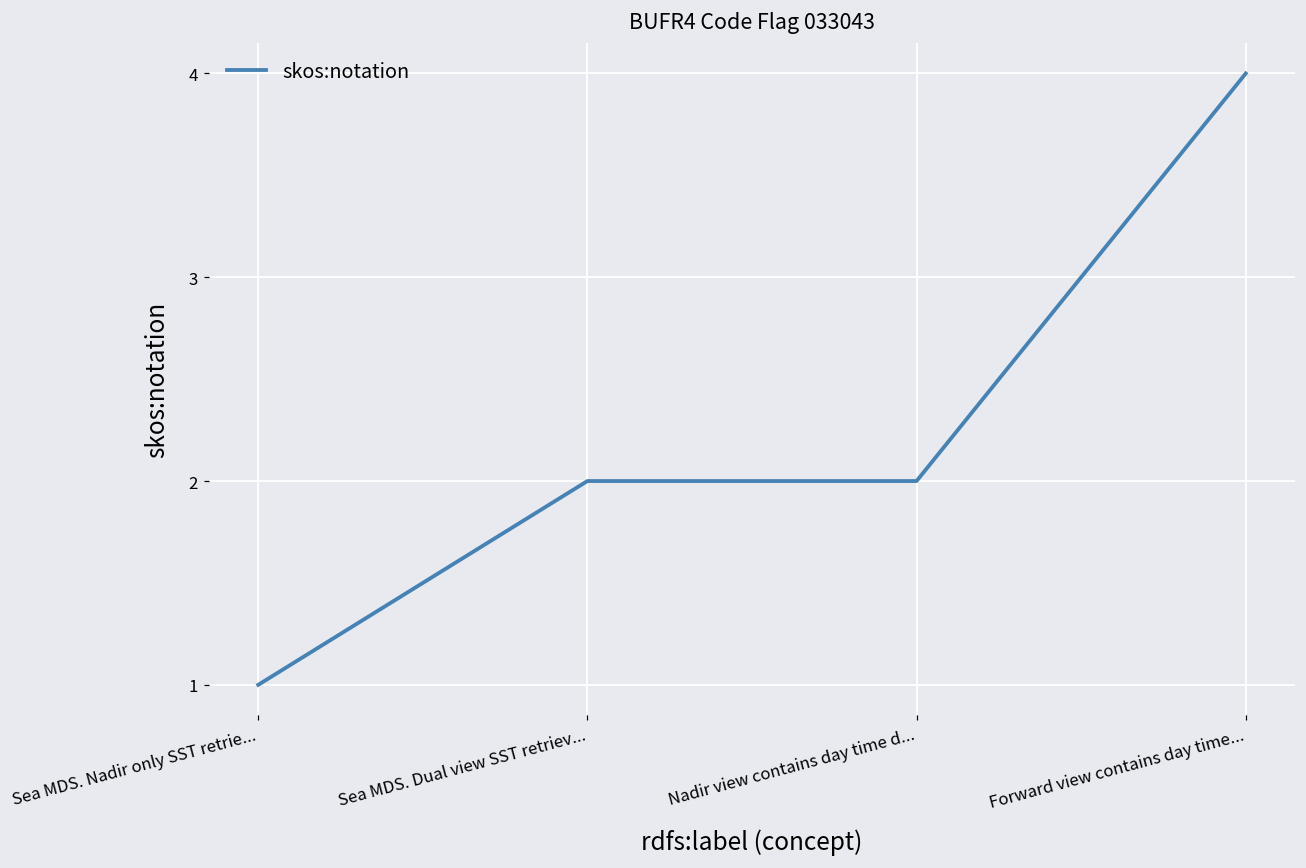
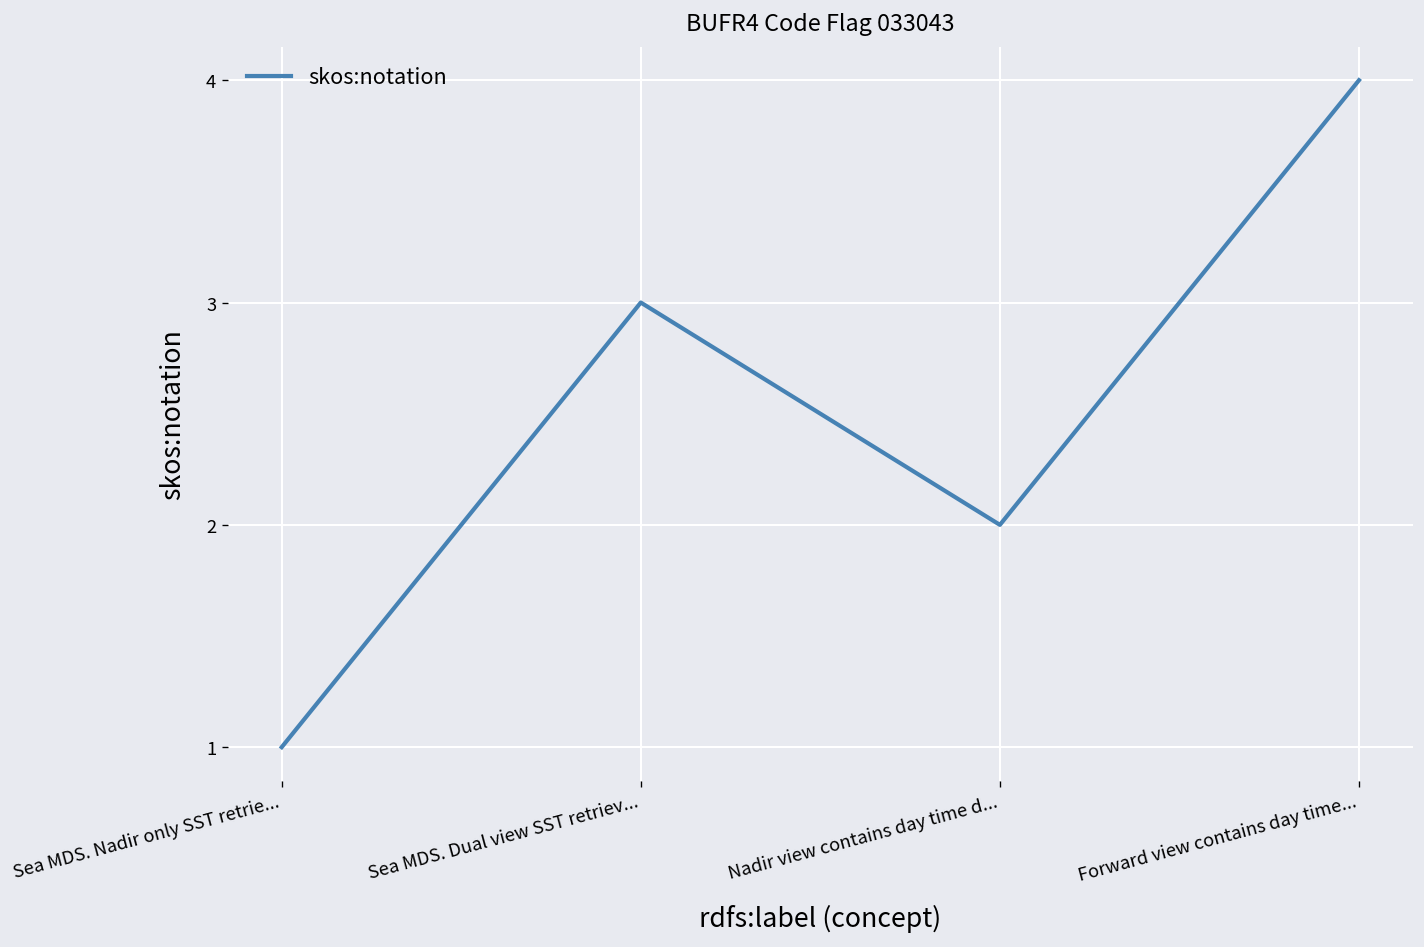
  {
    "Sea MDS. Nadir only SST retrie...": 1,
-   "Sea MDS. Dual view SST retriev...": 2,
+   "Sea MDS. Dual view SST retriev...": 3,
    "Nadir view contains day time d...": 2,
    "Forward view contains day time...": 4
  }
